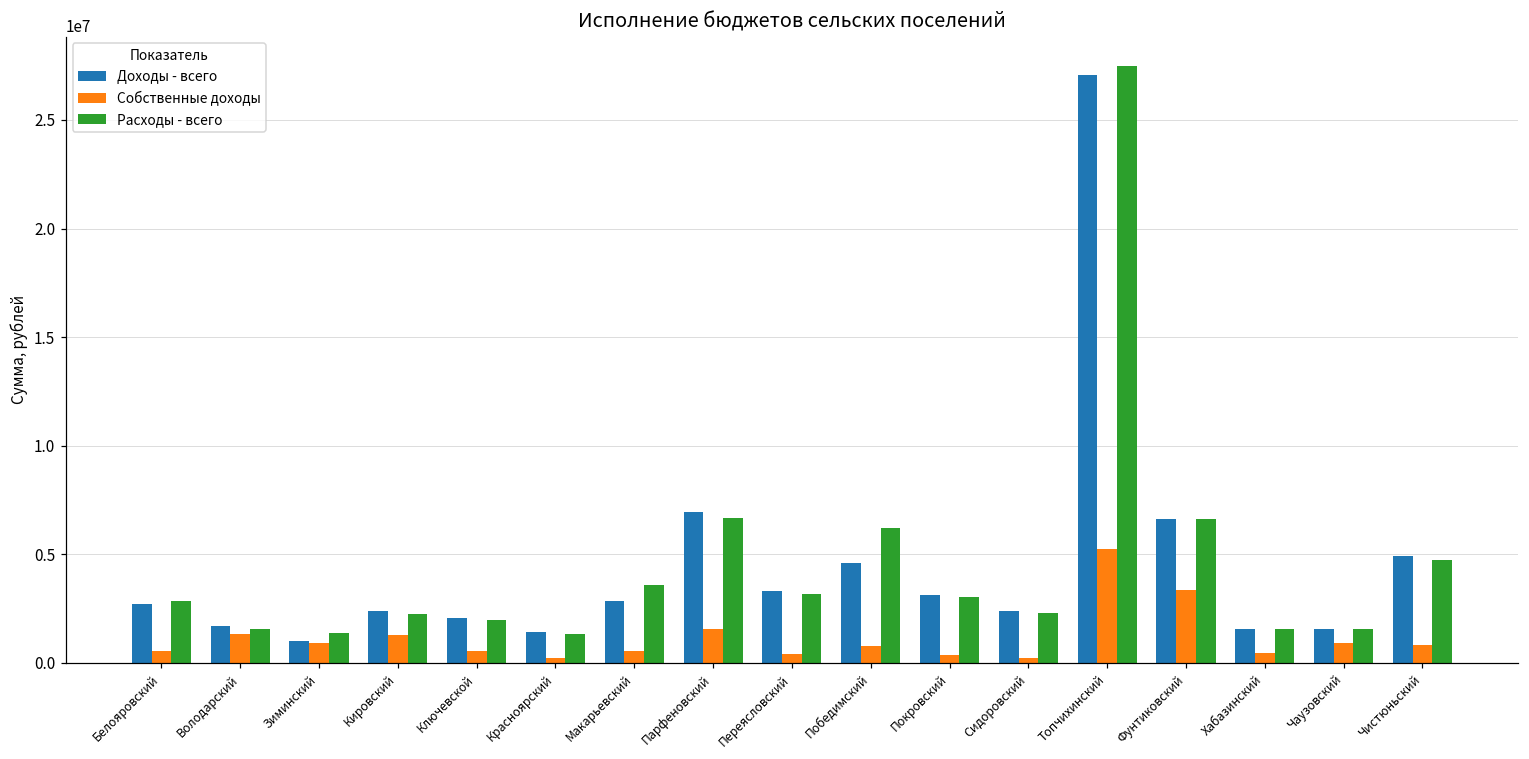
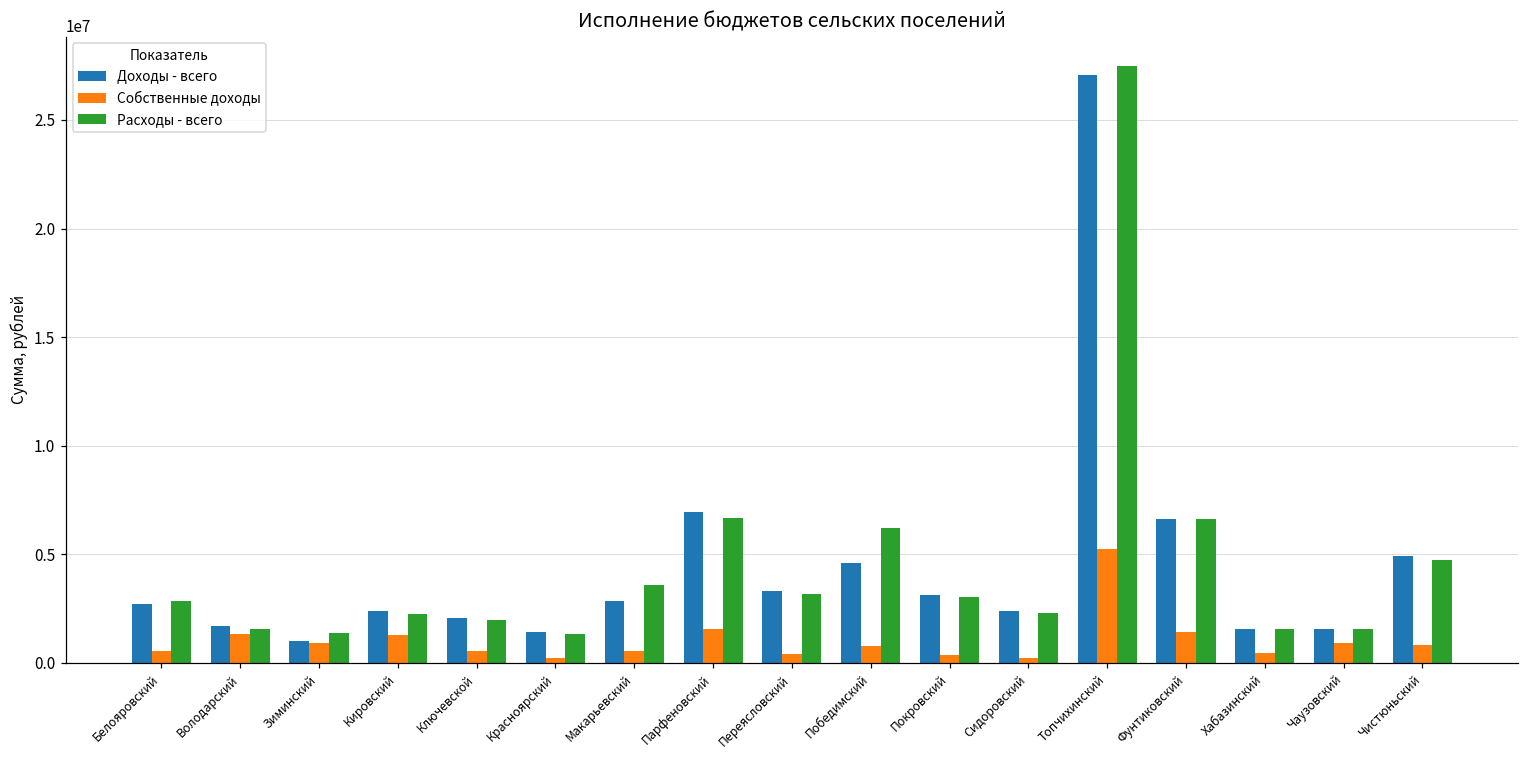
  {
    "Доходы - всего": {
      "Белояровский": 2700000,
      "Володарский": 1700000,
      "Зиминский": 1000000,
      "Кировский": 2400000,
      "Ключевской": 2100000,
      "Красноярский": 1400000,
      "Макарьевский": 2800000,
      "Парфеновский": 6900000,
      "Переясловский": 3300000,
      "Победимский": 4600000,
      "Покровский": 3100000,
      "Сидоровский": 2400000,
      "Топчихинский": 27100000,
      "Фунтиковский": 6600000,
      "Хабазинский": 1600000,
      "Чаузовский": 1600000,
      "Чистюньский": 4900000
    },
    "Собственные доходы": {
      "Белояровский": 600000,
      "Володарский": 1300000,
      "Зиминский": 900000,
      "Кировский": 1300000,
      "Ключевской": 500000,
      "Красноярский": 200000,
      "Макарьевский": 500000,
      "Парфеновский": 1500000,
      "Переясловский": 400000,
      "Победимский": 800000,
      "Покровский": 400000,
      "Сидоровский": 200000,
      "Топчихинский": 5200000,
-     "Фунтиковский": 3300000,
+     "Фунтиковский": 1400000,
      "Хабазинский": 400000,
      "Чаузовский": 900000,
      "Чистюньский": 800000
    },
    "Расходы - всего": {
      "Белояровский": 2900000,
      "Володарский": 1600000,
      "Зиминский": 1400000,
      "Кировский": 2300000,
      "Ключевской": 1900000,
      "Красноярский": 1300000,
      "Макарьевский": 3600000,
      "Парфеновский": 6700000,
      "Переясловский": 3200000,
      "Победимский": 6200000,
      "Покровский": 3000000,
      "Сидоровский": 2300000,
      "Топчихинский": 27500000,
      "Фунтиковский": 6600000,
      "Хабазинский": 1600000,
      "Чаузовский": 1600000,
      "Чистюньский": 4700000
    }
  }
